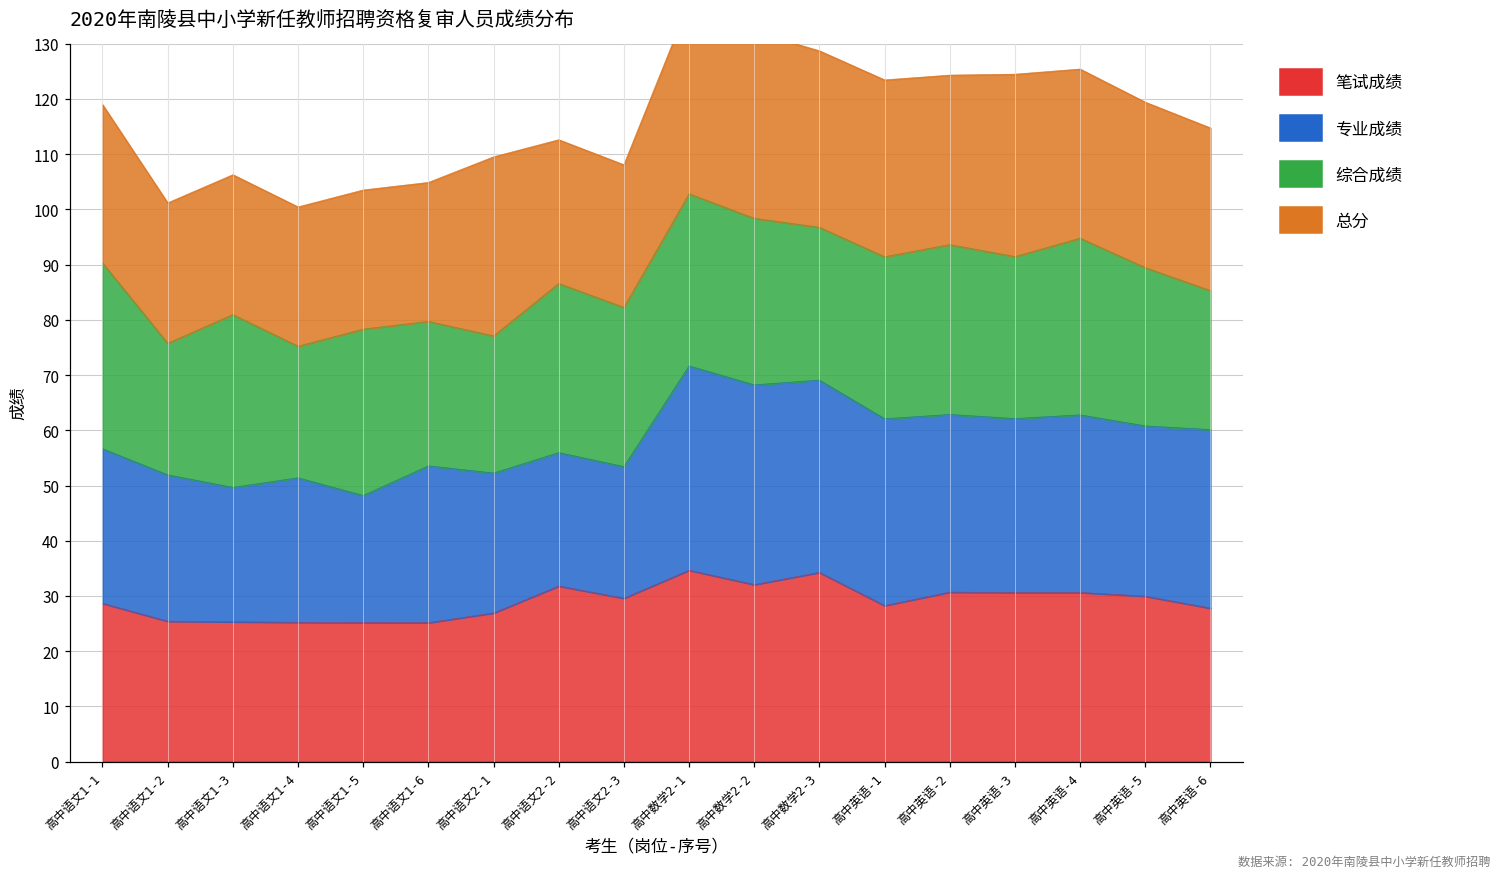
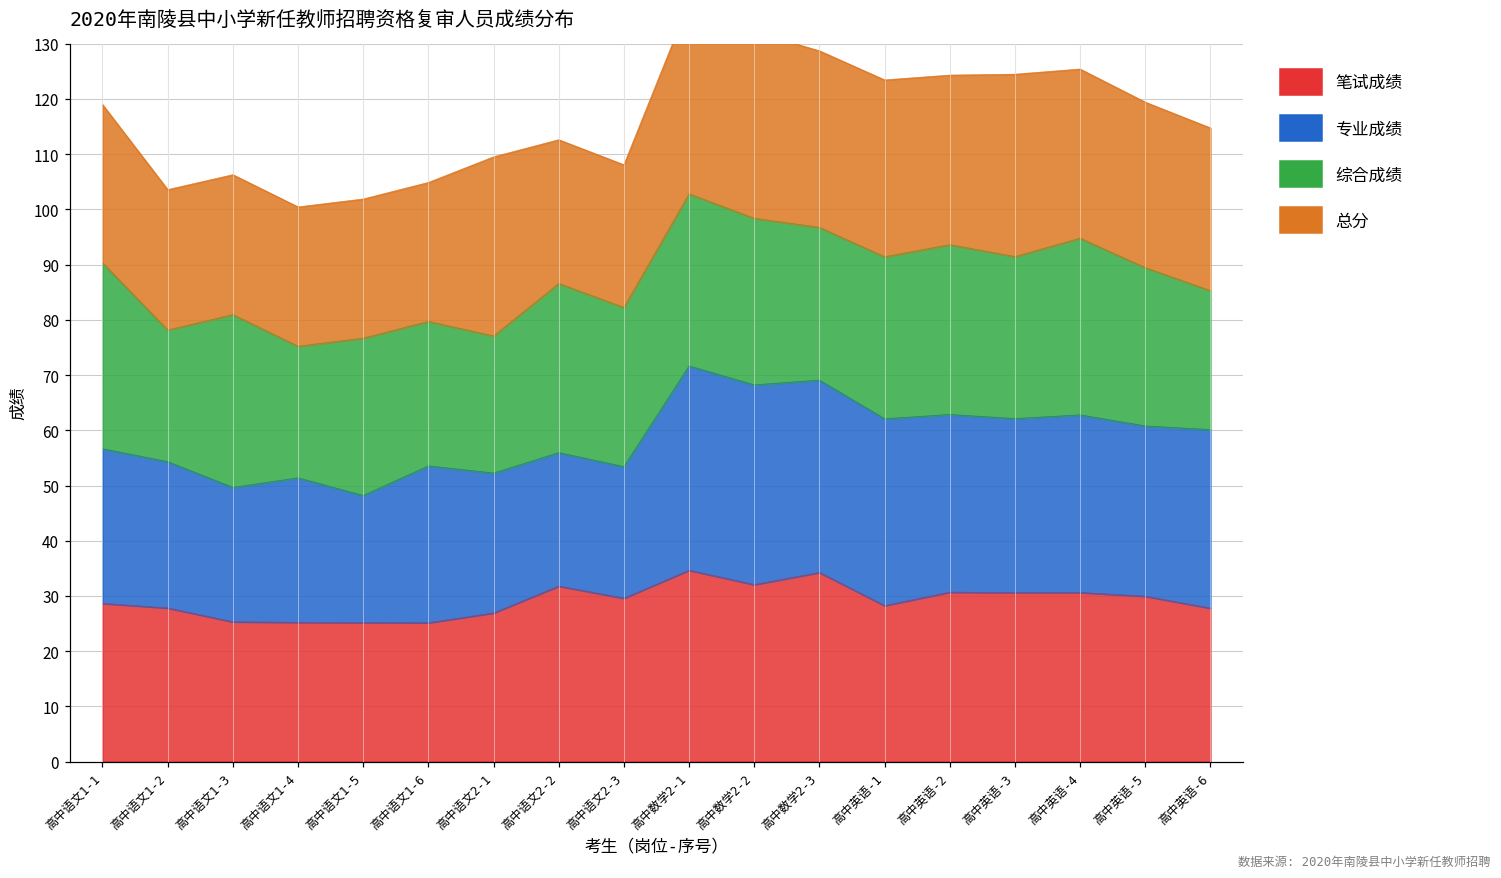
  {
    "笔试成绩": {
      "高中语文1-1": 29,
-     "高中语文1-2": 25,
+     "高中语文1-2": 28,
      "高中语文1-3": 25,
      "高中语文1-4": 25,
      "高中语文1-5": 25,
      "高中语文1-6": 25,
      "高中语文2-1": 27,
      "高中语文2-2": 32,
      "高中语文2-3": 30,
      "高中数学2-1": 35,
      "高中数学2-2": 32,
      "高中数学2-3": 34,
      "高中英语-1": 28,
      "高中英语-2": 31,
      "高中英语-3": 31,
      "高中英语-4": 31,
      "高中英语-5": 30,
      "高中英语-6": 28
    },
    "专业成绩": {
      "高中语文1-1": 28,
      "高中语文1-2": 26,
      "高中语文1-3": 24,
      "高中语文1-4": 26,
      "高中语文1-5": 23,
      "高中语文1-6": 28,
      "高中语文2-1": 25,
      "高中语文2-2": 24,
      "高中语文2-3": 24,
      "高中数学2-1": 37,
      "高中数学2-2": 36,
      "高中数学2-3": 35,
      "高中英语-1": 34,
      "高中英语-2": 32,
      "高中英语-3": 32,
      "高中英语-4": 32,
      "高中英语-5": 31,
      "高中英语-6": 32
    },
    "综合成绩": {
      "高中语文1-1": 34,
      "高中语文1-2": 24,
      "高中语文1-3": 31,
      "高中语文1-4": 24,
-     "高中语文1-5": 30,
+     "高中语文1-5": 29,
      "高中语文1-6": 26,
      "高中语文2-1": 25,
      "高中语文2-2": 31,
      "高中语文2-3": 29,
      "高中数学2-1": 31,
      "高中数学2-2": 30,
      "高中数学2-3": 28,
      "高中英语-1": 29,
      "高中英语-2": 31,
      "高中英语-3": 29,
      "高中英语-4": 32,
      "高中英语-5": 29,
      "高中英语-6": 25
    },
    "总分": {
      "高中语文1-1": 29,
      "高中语文1-2": 25,
      "高中语文1-3": 25,
      "高中语文1-4": 25,
      "高中语文1-5": 25,
      "高中语文1-6": 25,
      "高中语文2-1": 32,
      "高中语文2-2": 26,
      "高中语文2-3": 26,
      "高中数学2-3": 32,
      "高中英语-1": 32,
      "高中英语-2": 31,
      "高中英语-3": 33,
      "高中英语-4": 31,
      "高中英语-5": 30,
      "高中英语-6": 29
    }
  }
